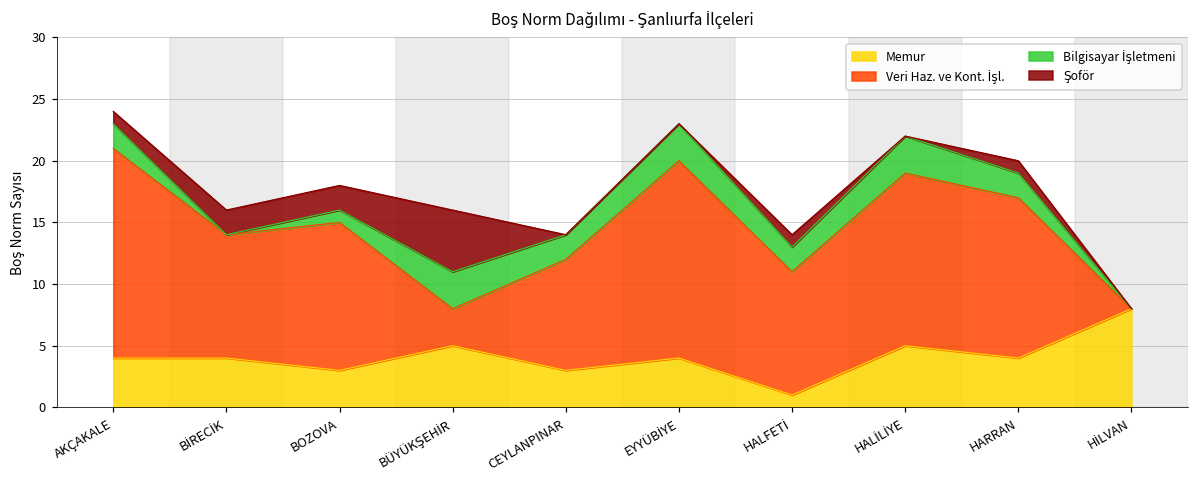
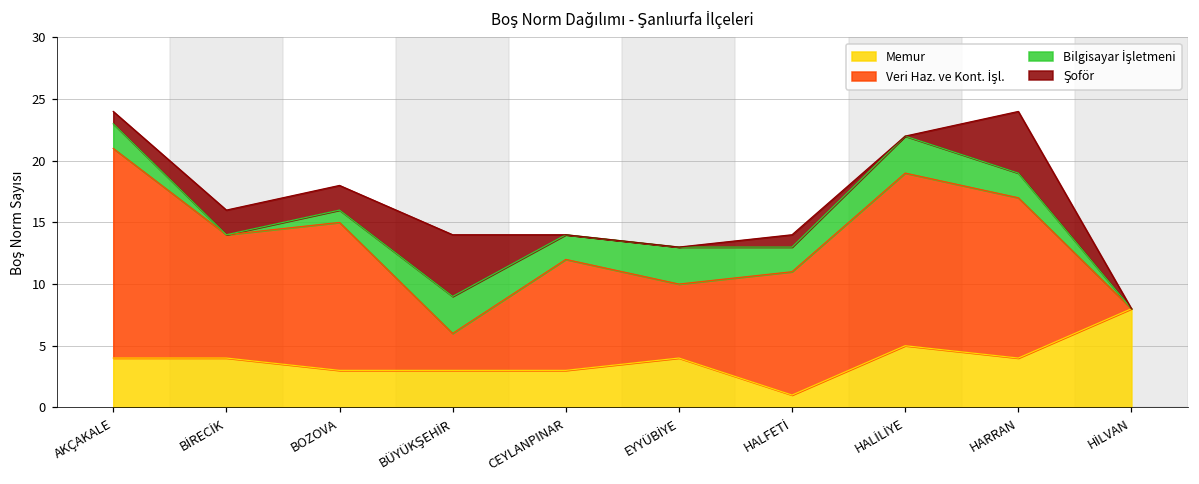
  {
    "Memur": {
      "AKÇAKALE": 4,
      "BİRECİK": 4,
      "BOZOVA": 3,
-     "BÜYÜKŞEHİR": 5,
+     "BÜYÜKŞEHİR": 3,
      "CEYLANPINAR": 3,
      "EYYÜBİYE": 4,
      "HALFETİ": 1,
      "HALİLİYE": 5,
      "HARRAN": 4
    },
    "Veri Haz. ve Kont. İşl.": {
      "AKÇAKALE": 17,
      "BOZOVA": 12,
      "BÜYÜKŞEHİR": 3,
      "CEYLANPINAR": 9,
-     "EYYÜBİYE": 16,
+     "EYYÜBİYE": 6,
      "HALFETİ": 10,
      "HALİLİYE": 14,
      "HARRAN": 13
    },
    "Bilgisayar İşletmeni": {
      "AKÇAKALE": 2,
      "BOZOVA": 1,
      "BÜYÜKŞEHİR": 3,
      "HALFETİ": 2,
      "HARRAN": 2
    },
    "Şoför": {
      "AKÇAKALE": 1,
      "BİRECİK": 2,
      "BOZOVA": 2,
      "BÜYÜKŞEHİR": 5,
      "HALFETİ": 1,
-     "HARRAN": 1
+     "HARRAN": 5
    }
  }
